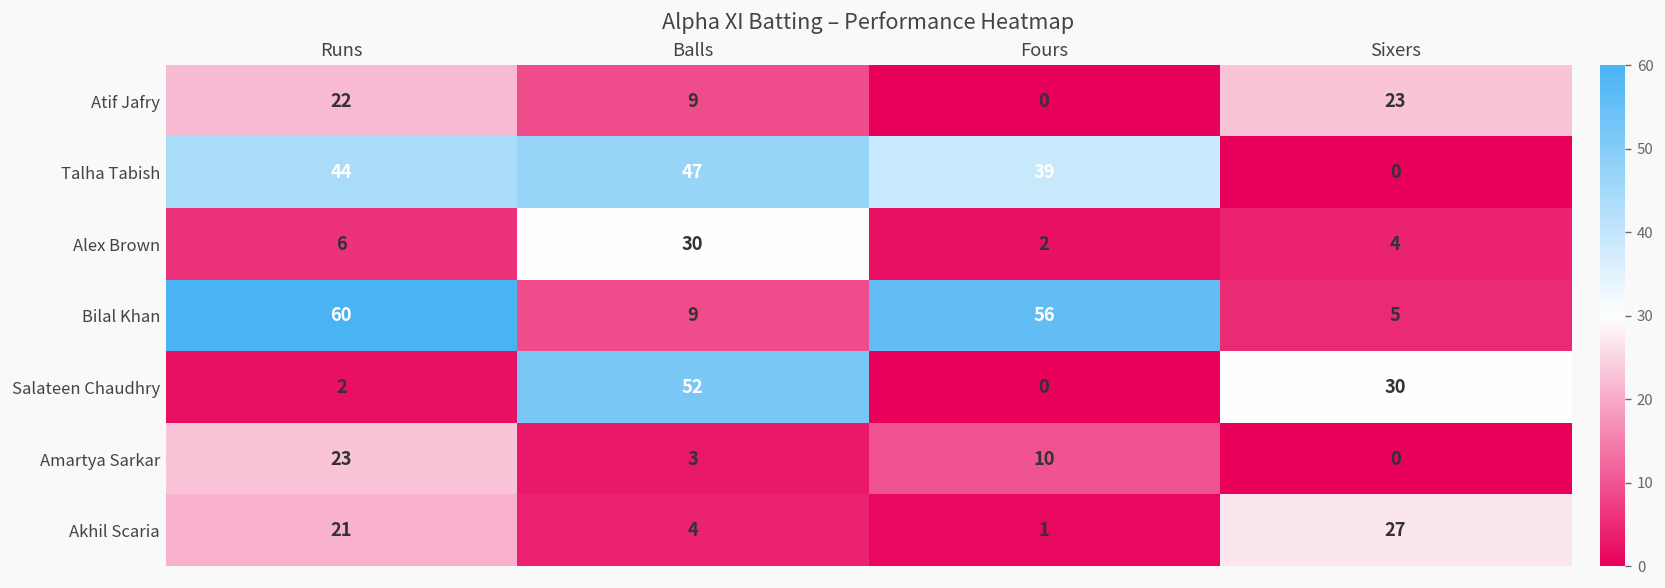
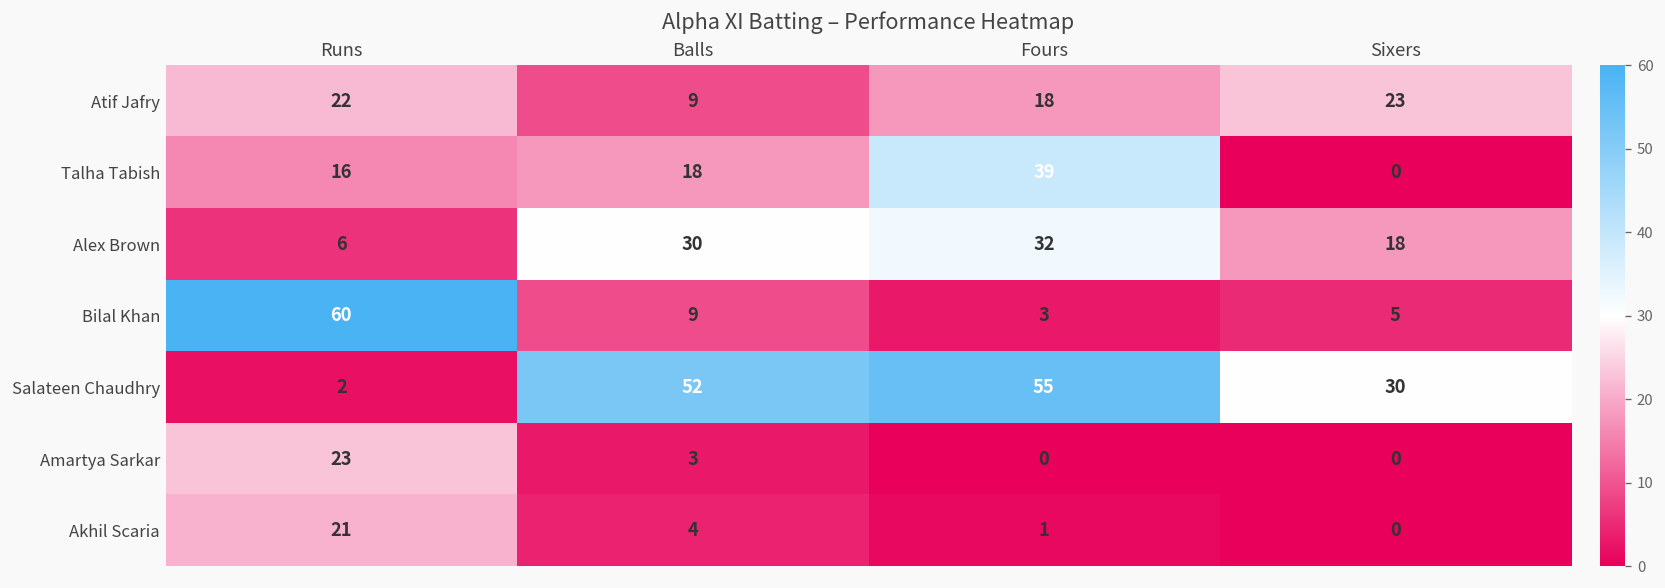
  {
    "Atif Jafry": {
      "Runs": 22,
      "Balls": 9,
-     "Fours": 0,
+     "Fours": 18,
      "Sixers": 23
    },
    "Talha Tabish": {
-     "Runs": 44,
-     "Balls": 47,
+     "Runs": 16,
+     "Balls": 18,
      "Fours": 39,
      "Sixers": 0
    },
    "Alex Brown": {
      "Runs": 6,
      "Balls": 30,
-     "Fours": 2,
-     "Sixers": 4
+     "Fours": 32,
+     "Sixers": 18
    },
    "Bilal Khan": {
      "Runs": 60,
      "Balls": 9,
-     "Fours": 56,
+     "Fours": 3,
      "Sixers": 5
    },
    "Salateen Chaudhry": {
      "Runs": 2,
      "Balls": 52,
-     "Fours": 0,
+     "Fours": 55,
      "Sixers": 30
    },
    "Amartya Sarkar": {
      "Runs": 23,
      "Balls": 3,
-     "Fours": 10,
+     "Fours": 0,
      "Sixers": 0
    },
    "Akhil Scaria": {
      "Runs": 21,
      "Balls": 4,
      "Fours": 1,
-     "Sixers": 27
+     "Sixers": 0
    }
  }
